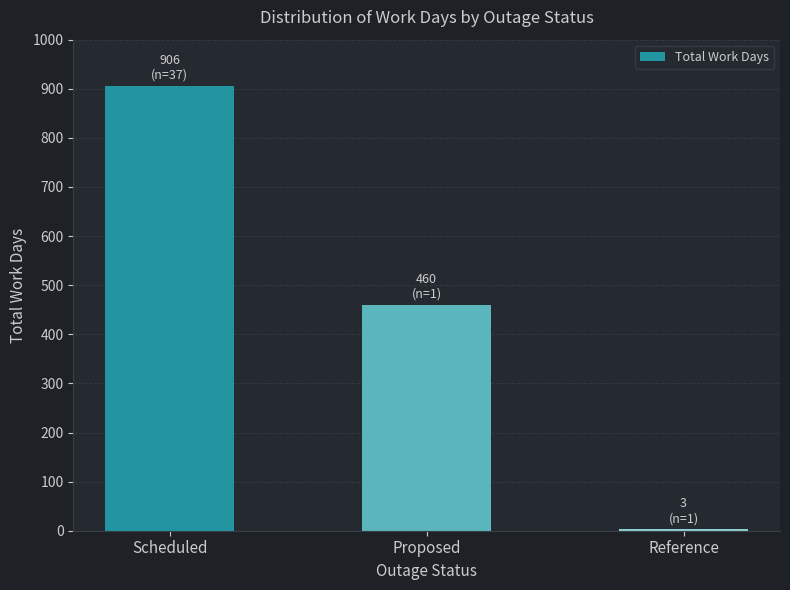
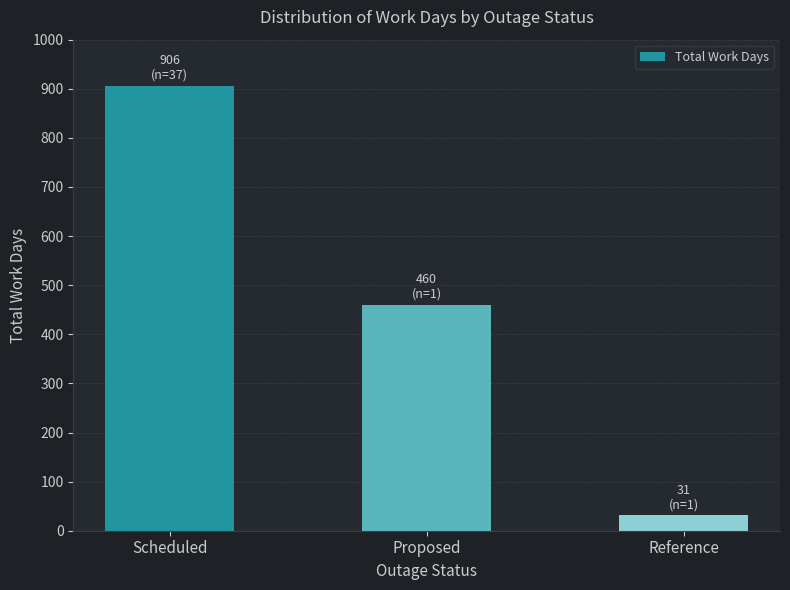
  {
    "Scheduled": 906,
    "Proposed": 460,
-   "Reference": 3
+   "Reference": 31
  }
